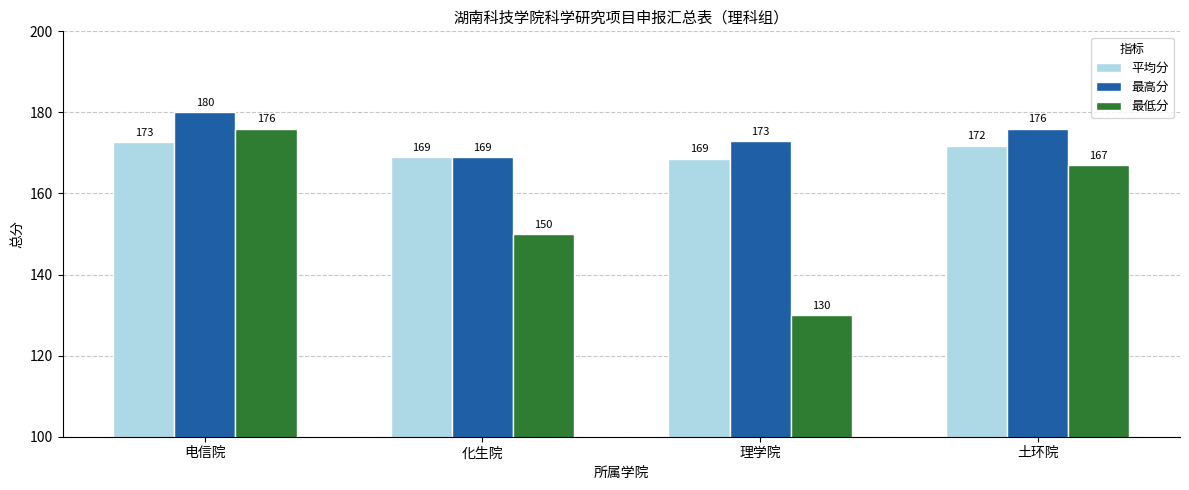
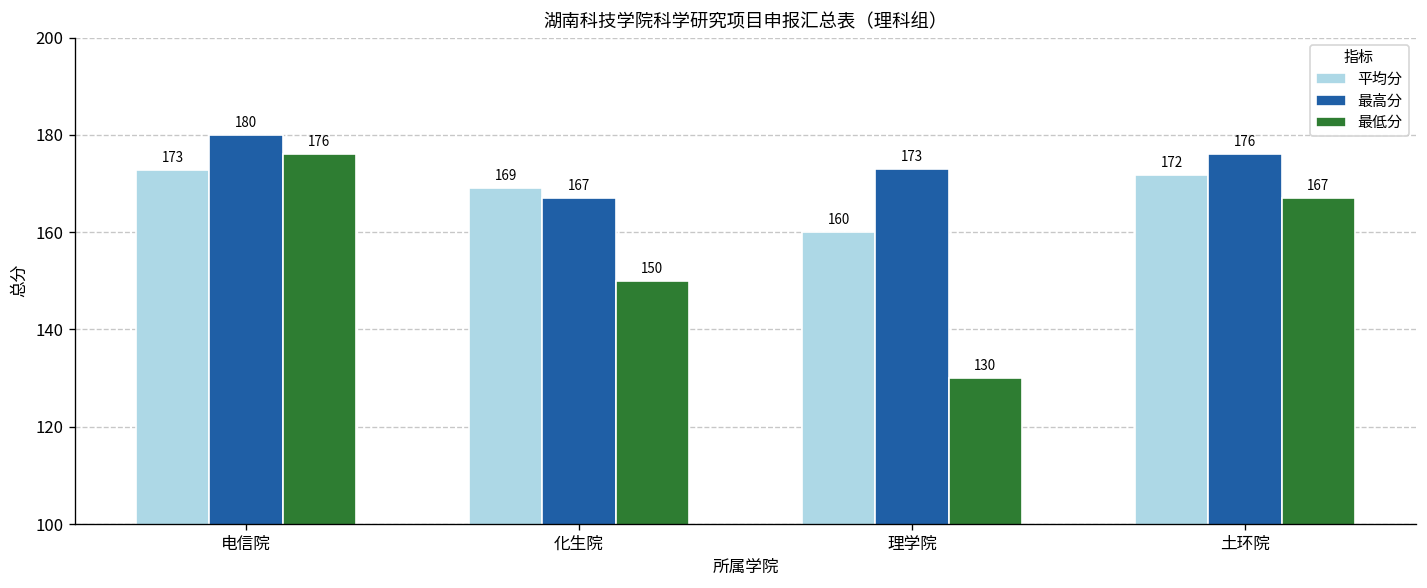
  {
    "平均分": {
      "电信院": 173,
      "化生院": 169,
-     "理学院": 169,
+     "理学院": 160,
      "土环院": 172
    },
    "最高分": {
      "电信院": 180,
-     "化生院": 169,
+     "化生院": 167,
      "理学院": 173,
      "土环院": 176
    },
    "最低分": {
      "电信院": 176,
      "化生院": 150,
      "理学院": 130,
      "土环院": 167
    }
  }
